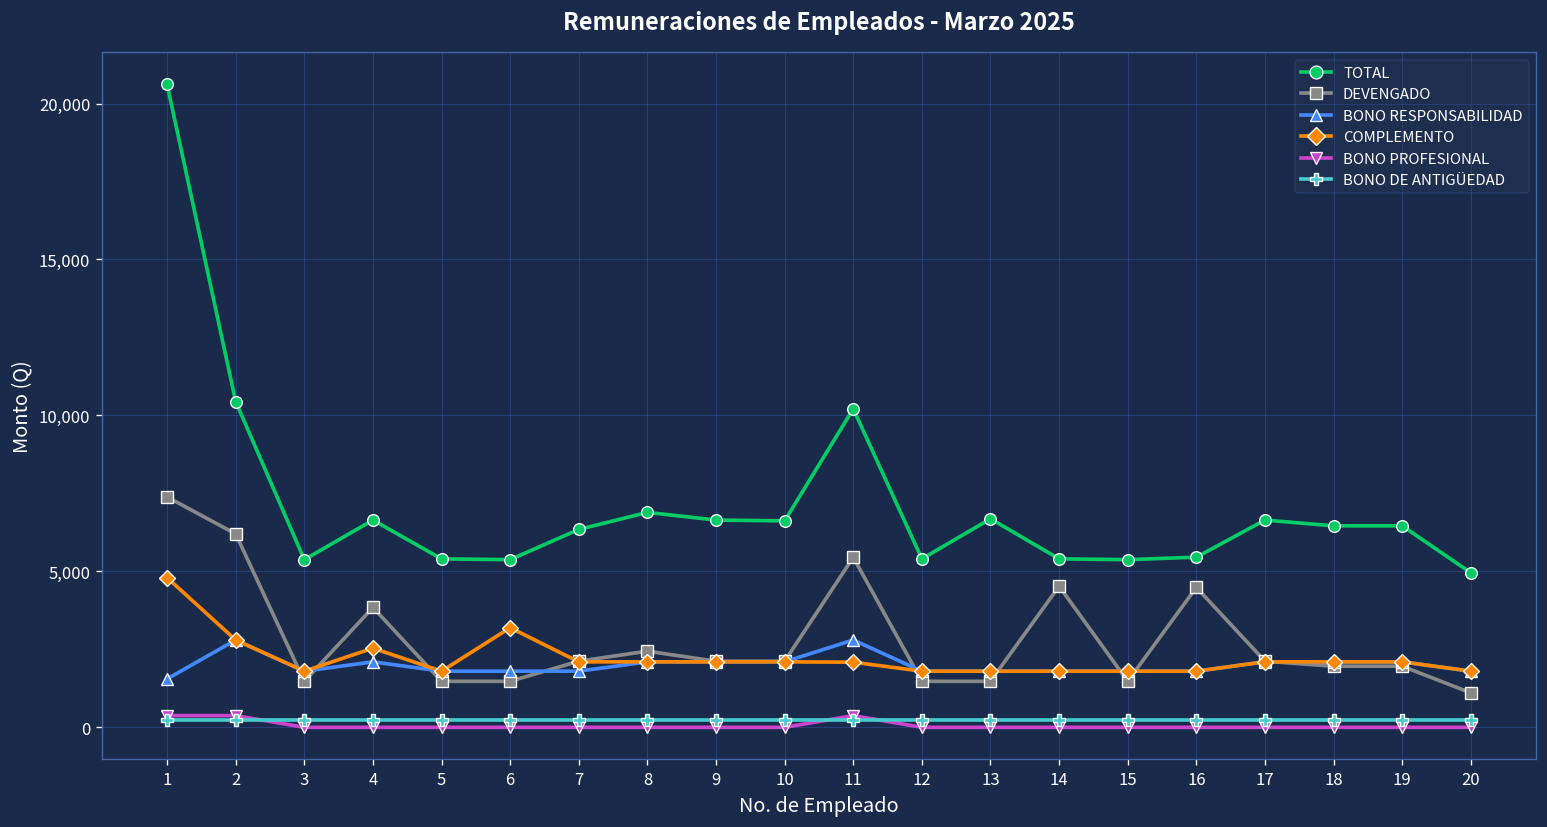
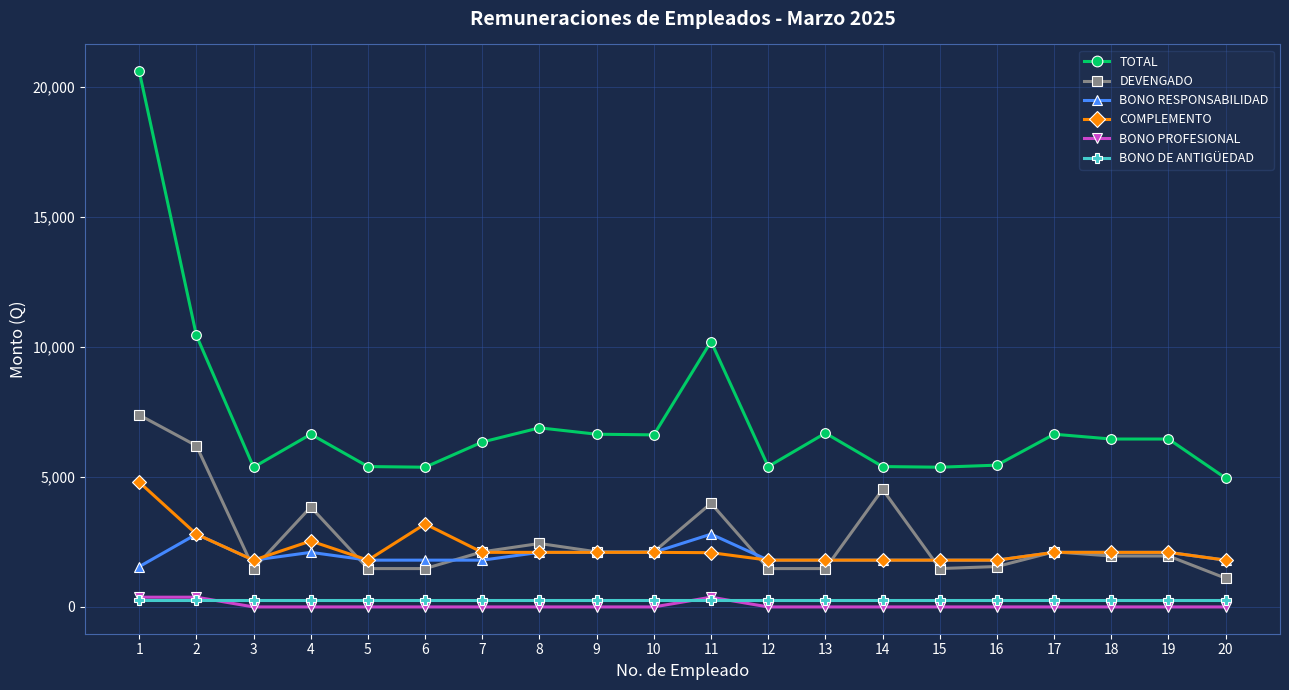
  {
    "TOTAL": {
      "1": "20,600",
      "2": "10,400",
      "3": "5,400",
      "4": "6,600",
      "5": "5,400",
      "6": "5,400",
      "7": "6,300",
      "8": "6,900",
      "9": "6,600",
      "10": "6,600",
      "11": "10,200",
      "12": "5,400",
      "13": "6,700",
      "14": "5,400",
      "15": "5,400",
      "16": "5,500",
      "17": "6,600",
      "18": "6,500",
      "19": "6,500",
      "20": "5,000"
    },
    "DEVENGADO": {
      "1": "7,400",
      "2": "6,200",
      "3": "1,500",
      "4": "3,800",
      "5": "1,500",
      "6": "1,500",
      "8": "2,400",
-     "11": "5,500",
+     "11": "4,000",
      "12": "1,500",
      "13": "1,500",
      "14": "4,500",
      "15": "1,500",
-     "16": "4,500",
+     "16": "1,600",
      "18": "2,000",
      "19": "2,000",
      "20": "1,100"
    },
    "BONO RESPONSABILIDAD": {
      "1": "1,600",
      "4": "2,100",
      "6": "1,800",
      "7": "1,800",
      "11": "2,800"
    },
    "COMPLEMENTO": {
      "1": "4,800",
      "4": "2,500",
      "6": "3,200",
      "11": "2,100"
    },
    "BONO PROFESIONAL": {
      "1": "400",
      "2": "400",
      "3": "0",
      "4": "0",
      "5": "0",
      "6": "0",
      "7": "0",
      "8": "0",
      "9": "0",
      "10": "0",
      "11": "400",
      "12": "0",
      "13": "0",
      "14": "0",
      "15": "0",
      "16": "0",
      "17": "0",
      "18": "0",
      "19": "0",
      "20": "0"
    },
    "BONO DE ANTIGÜEDAD": {
      "1": "300",
      "2": "300",
      "3": "300",
      "4": "300",
      "5": "300",
      "6": "300",
      "7": "300",
      "8": "300",
      "9": "300",
      "10": "300",
      "11": "300",
      "12": "300",
      "13": "300",
      "14": "300",
      "15": "300",
      "16": "300",
      "17": "300",
      "18": "300",
      "19": "300",
      "20": "300"
    }
  }
